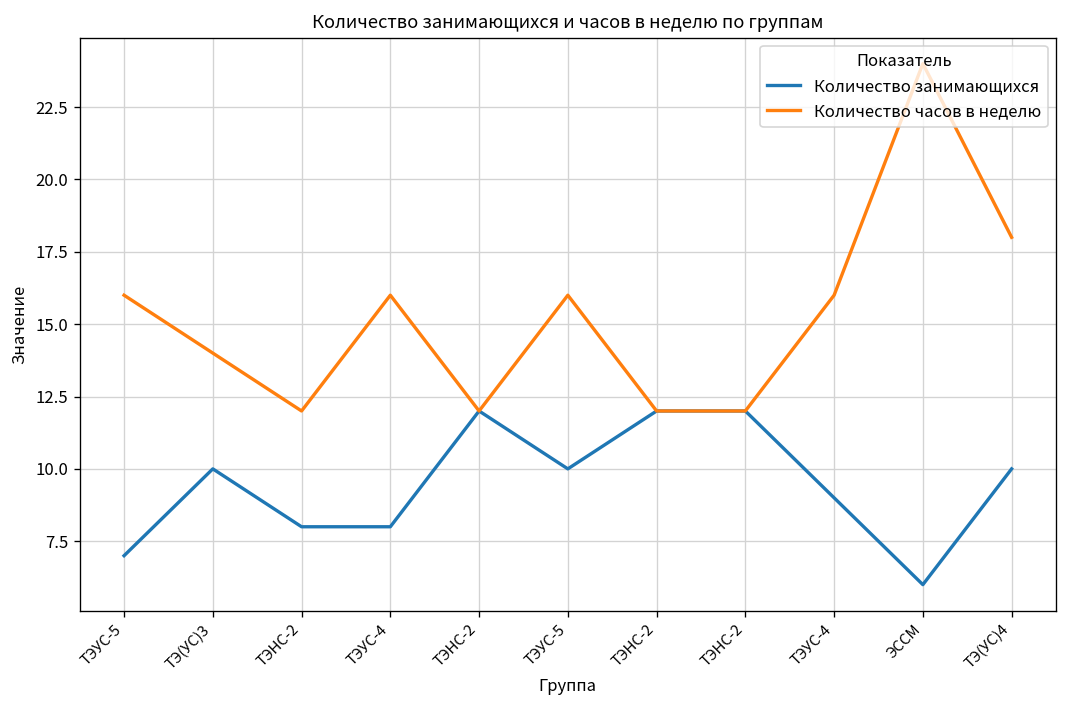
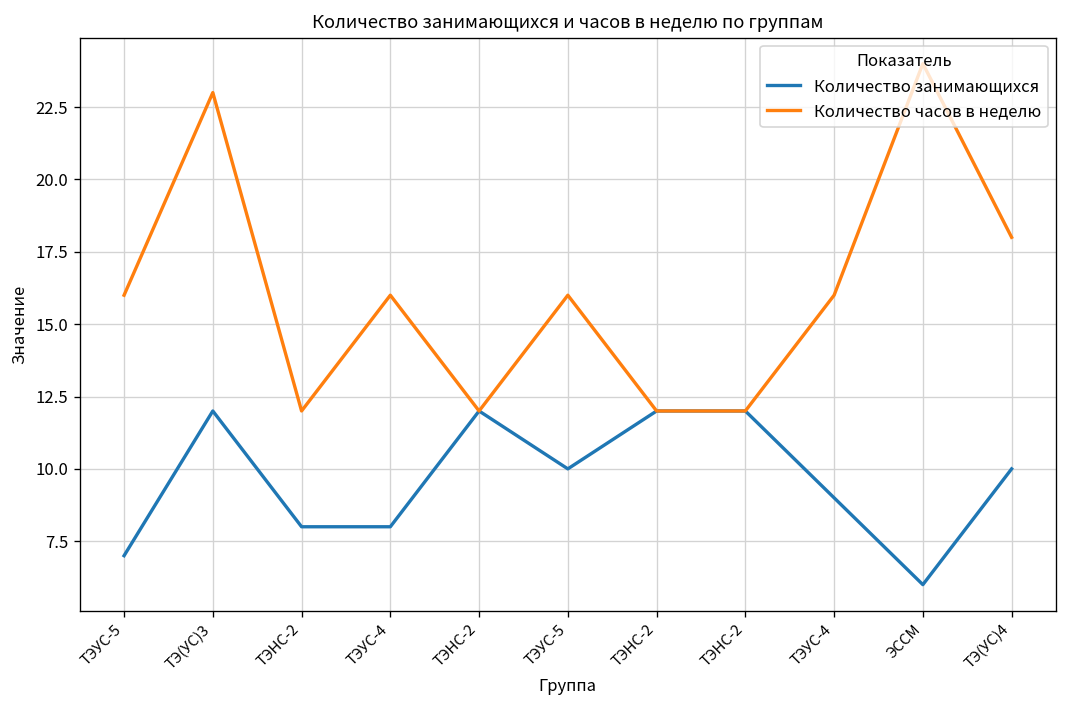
  {
    "Количество занимающихся": {
-     "ТЭ(УС)3": 10,
+     "ТЭ(УС)3": 12,
      "ЭССМ": 6,
      "ТЭ(УС)4": 10
    },
    "Количество часов в неделю": {
-     "ТЭ(УС)3": 14,
+     "ТЭ(УС)3": 23,
      "ТЭ(УС)4": 18
    }
  }
